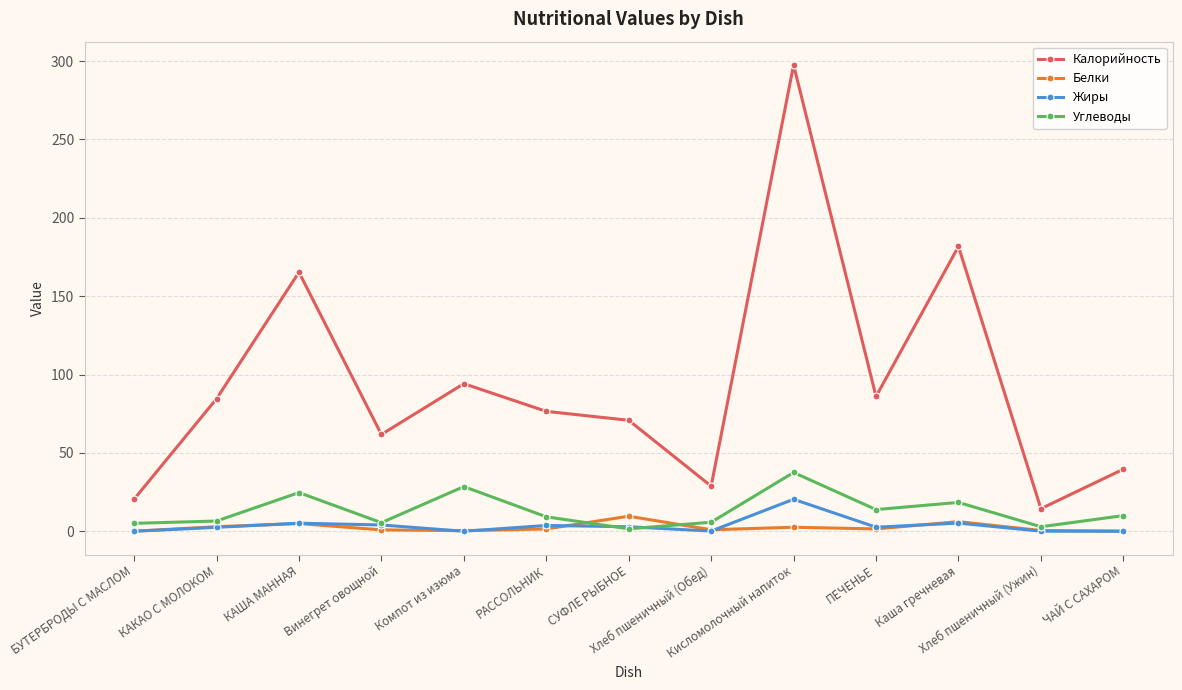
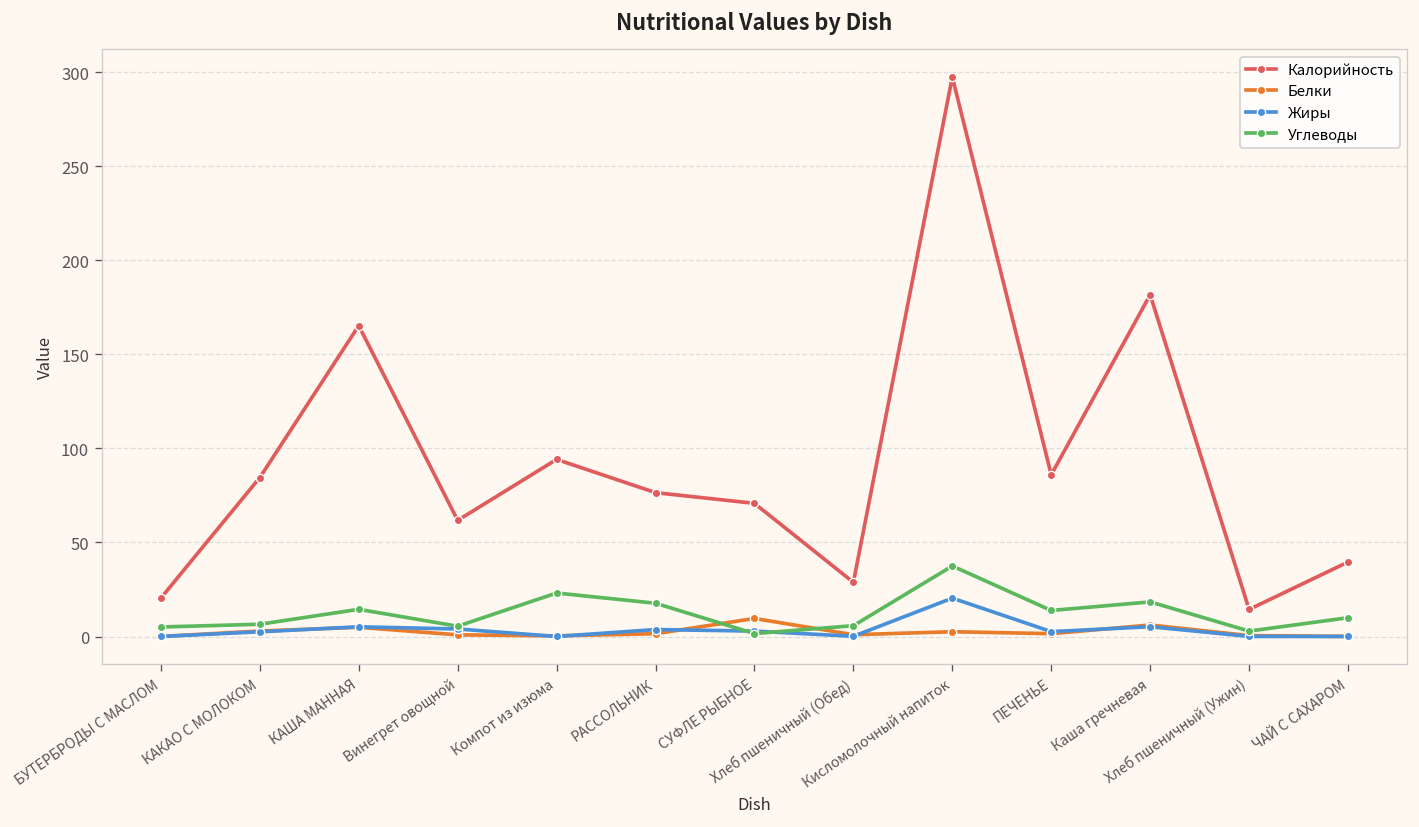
  {
    "Жиры": {
      "РАССОЛЬНИК": 4,
      "Кисломолочный напиток": 20
    },
    "Углеводы": {
      "БУТЕРБРОДЫ С МАСЛОМ": 5,
      "КАКАО С МОЛОКОМ": 7,
-     "КАША МАННАЯ": 25,
-     "Компот из изюма": 29,
-     "РАССОЛЬНИК": 9,
+     "КАША МАННАЯ": 14,
+     "Компот из изюма": 23,
+     "РАССОЛЬНИК": 18,
      "Хлеб пшеничный (Обед)": 6,
      "Кисломолочный напиток": 38,
      "ПЕЧЕНЬЕ": 14,
      "Каша гречневая": 18,
      "Хлеб пшеничный (Ужин)": 3,
      "ЧАЙ С САХАРОМ": 10
    }
  }
